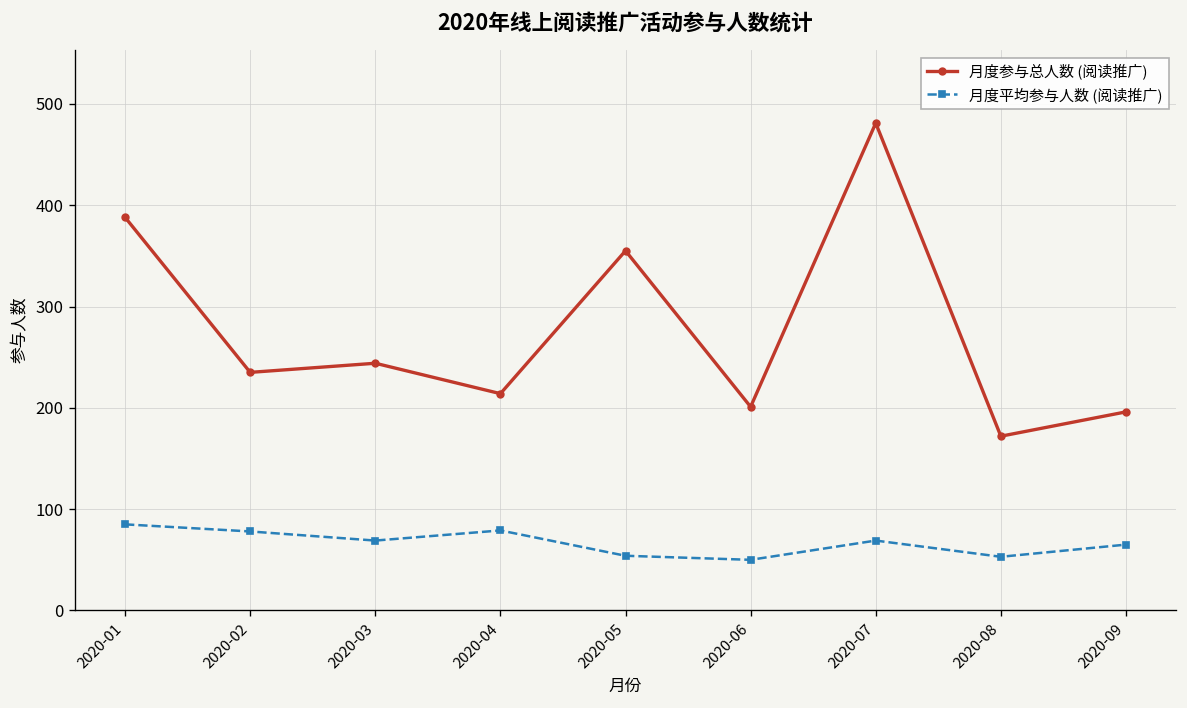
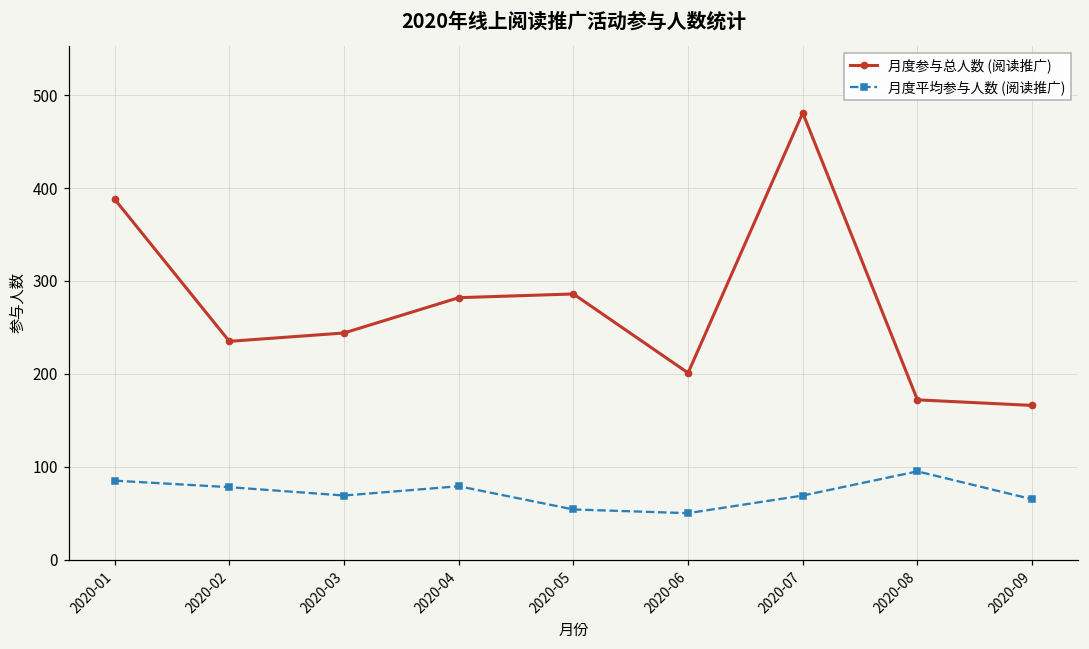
  {
    "月度参与总人数 (阅读推广)": {
      "2020-01": 390,
      "2020-02": 240,
      "2020-03": 240,
-     "2020-04": 210,
-     "2020-05": 360,
+     "2020-04": 280,
+     "2020-05": 290,
      "2020-06": 200,
      "2020-07": 480,
      "2020-08": 170,
-     "2020-09": 200
+     "2020-09": 170
    },
    "月度平均参与人数 (阅读推广)": {
      "2020-01": 90,
      "2020-02": 80,
      "2020-03": 70,
      "2020-04": 80,
      "2020-05": 50,
      "2020-06": 50,
      "2020-07": 70,
-     "2020-08": 50,
+     "2020-08": 100,
      "2020-09": 70
    }
  }
